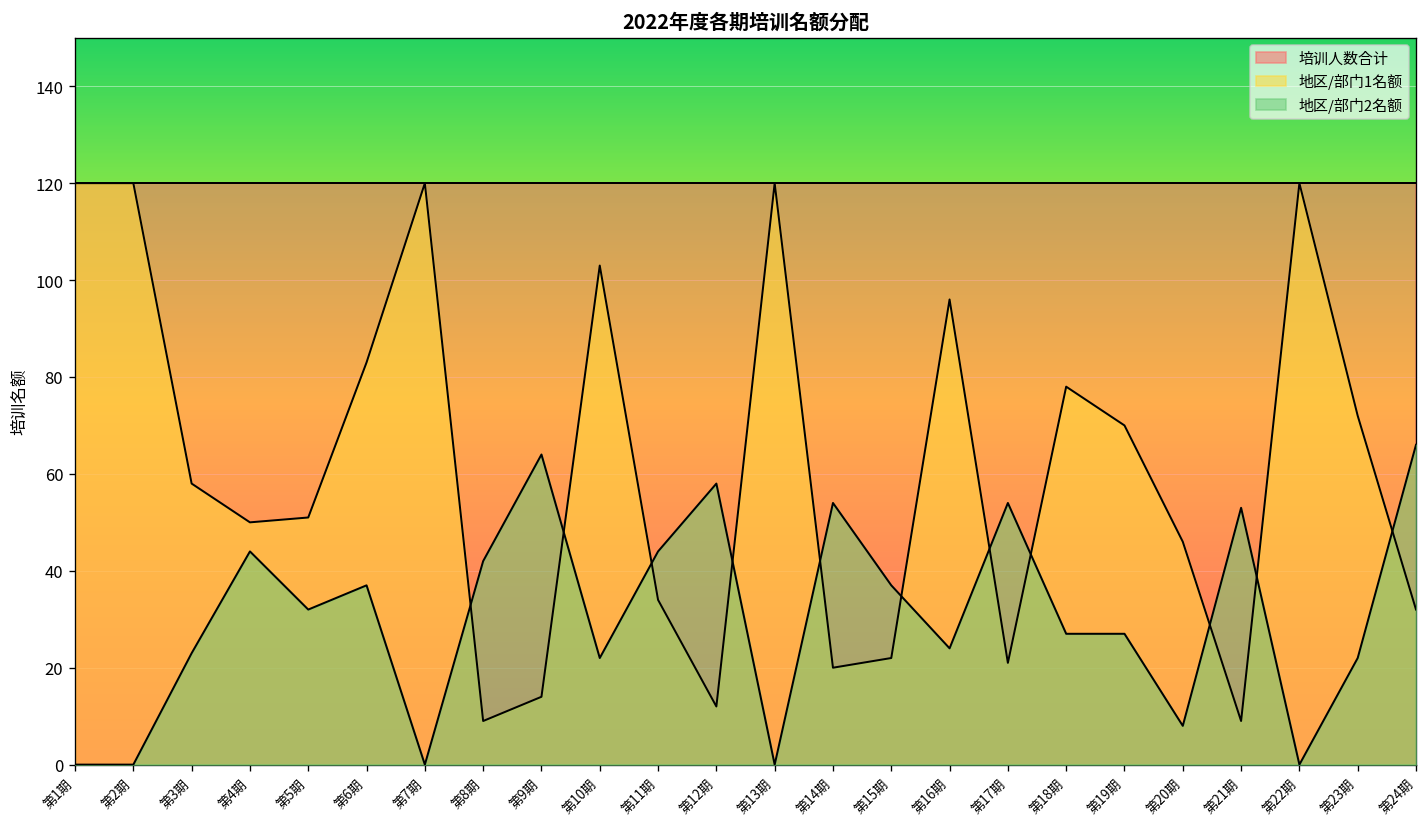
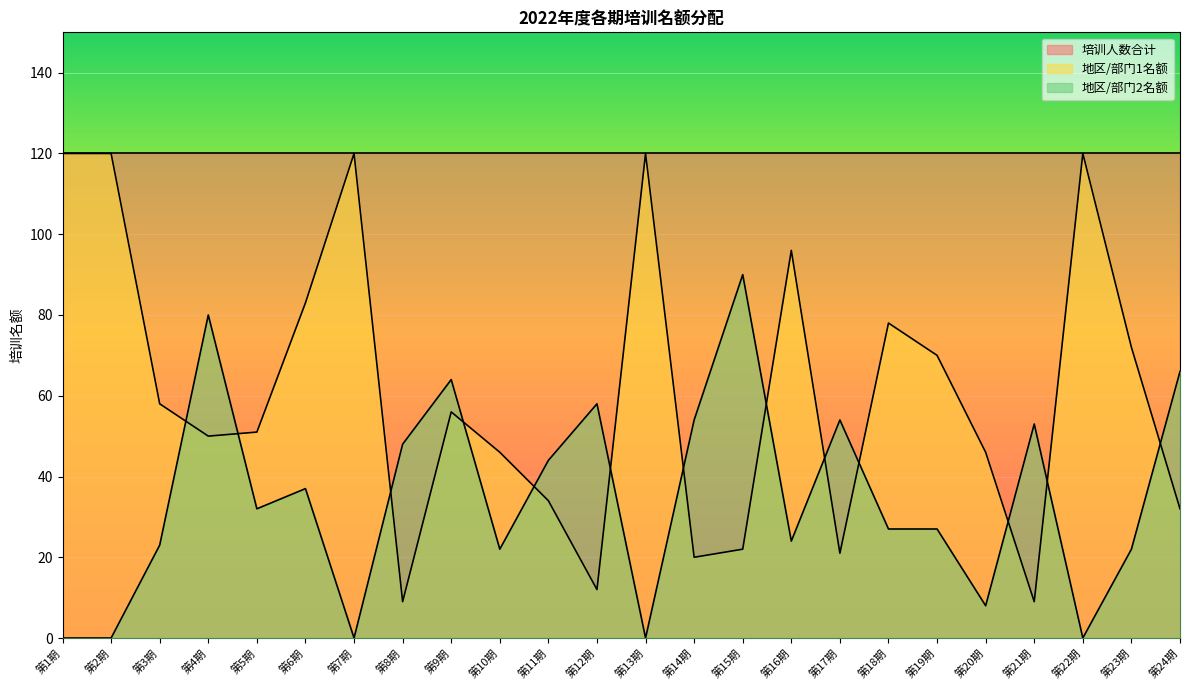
  {
    "培训人数合计": {
      "第3期": 120,
      "第4期": 120,
      "第5期": 120,
      "第6期": 120,
      "第8期": 120,
      "第9期": 120,
      "第10期": 120,
      "第11期": 120,
      "第12期": 120,
      "第14期": 120,
      "第15期": 120,
      "第16期": 120,
      "第17期": 120,
      "第18期": 120,
      "第19期": 120,
      "第20期": 120,
      "第21期": 120,
      "第23期": 120,
      "第24期": 120
    },
    "地区/部门1名额": {
      "第3期": 58,
      "第4期": 50,
      "第5期": 51,
      "第6期": 83,
      "第8期": 9,
-     "第9期": 14,
-     "第10期": 103,
+     "第9期": 56,
+     "第10期": 46,
      "第11期": 34,
      "第12期": 12,
      "第14期": 20,
      "第15期": 22,
      "第16期": 96,
      "第17期": 21,
      "第18期": 78,
      "第19期": 70,
      "第20期": 46,
      "第21期": 9,
      "第23期": 72,
      "第24期": 32
    },
    "地区/部门2名额": {
      "第1期": 0,
      "第2期": 0,
      "第3期": 23,
-     "第4期": 44,
+     "第4期": 80,
      "第5期": 32,
      "第6期": 37,
      "第7期": 0,
-     "第8期": 42,
+     "第8期": 48,
      "第9期": 64,
      "第10期": 22,
      "第11期": 44,
      "第12期": 58,
      "第13期": 0,
      "第14期": 54,
-     "第15期": 37,
+     "第15期": 90,
      "第16期": 24,
      "第17期": 54,
      "第18期": 27,
      "第19期": 27,
      "第20期": 8,
      "第21期": 53,
      "第22期": 0,
      "第23期": 22,
      "第24期": 66
    }
  }
